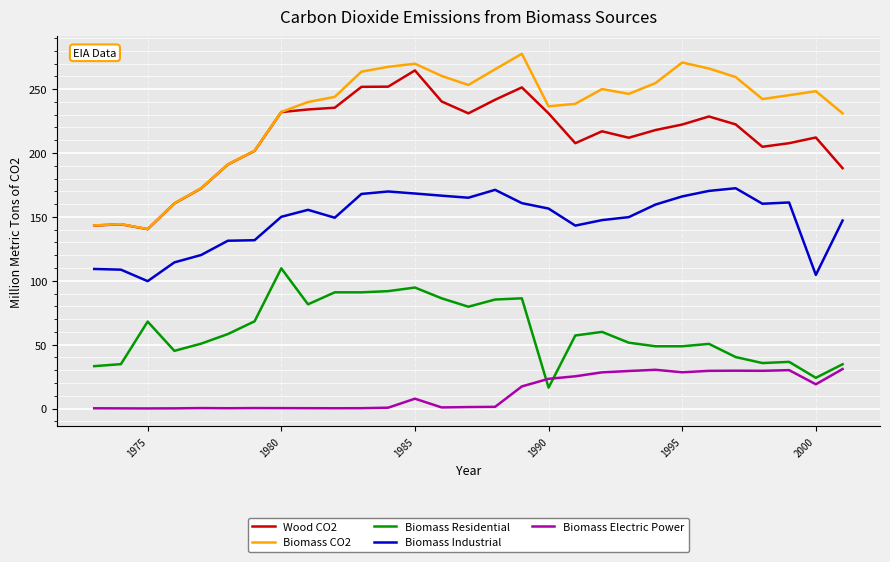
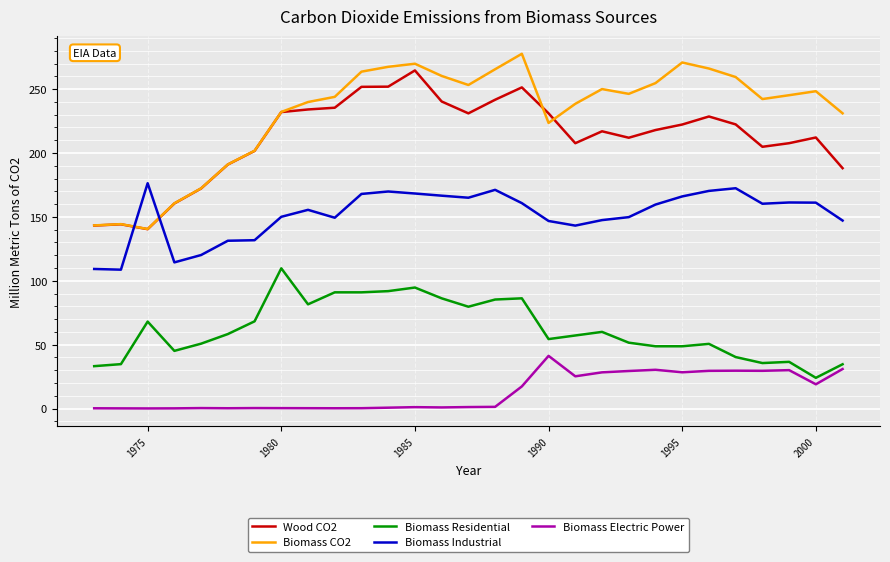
  {
    "Wood CO2": {
      "1985": 265,
      "1990": 231,
      "1995": 222,
      "2000": 212
    },
    "Biomass CO2": {
      "1985": 270,
-     "1990": 237,
+     "1990": 224,
      "1995": 271,
      "2000": 248
    },
    "Biomass Residential": {
      "1975": 68,
      "1980": 110,
      "1985": 95,
-     "1990": 16,
+     "1990": 54,
      "1995": 49,
      "2000": 24
    },
    "Biomass Industrial": {
-     "1975": 100,
+     "1975": 176,
      "1980": 150,
      "1985": 168,
-     "1990": 157,
+     "1990": 147,
      "1995": 166,
-     "2000": 105
+     "2000": 161
    },
    "Biomass Electric Power": {
      "1975": 0,
      "1980": 0,
-     "1985": 8,
-     "1990": 23,
+     "1985": 1,
+     "1990": 41,
      "1995": 28,
      "2000": 19
    }
  }
